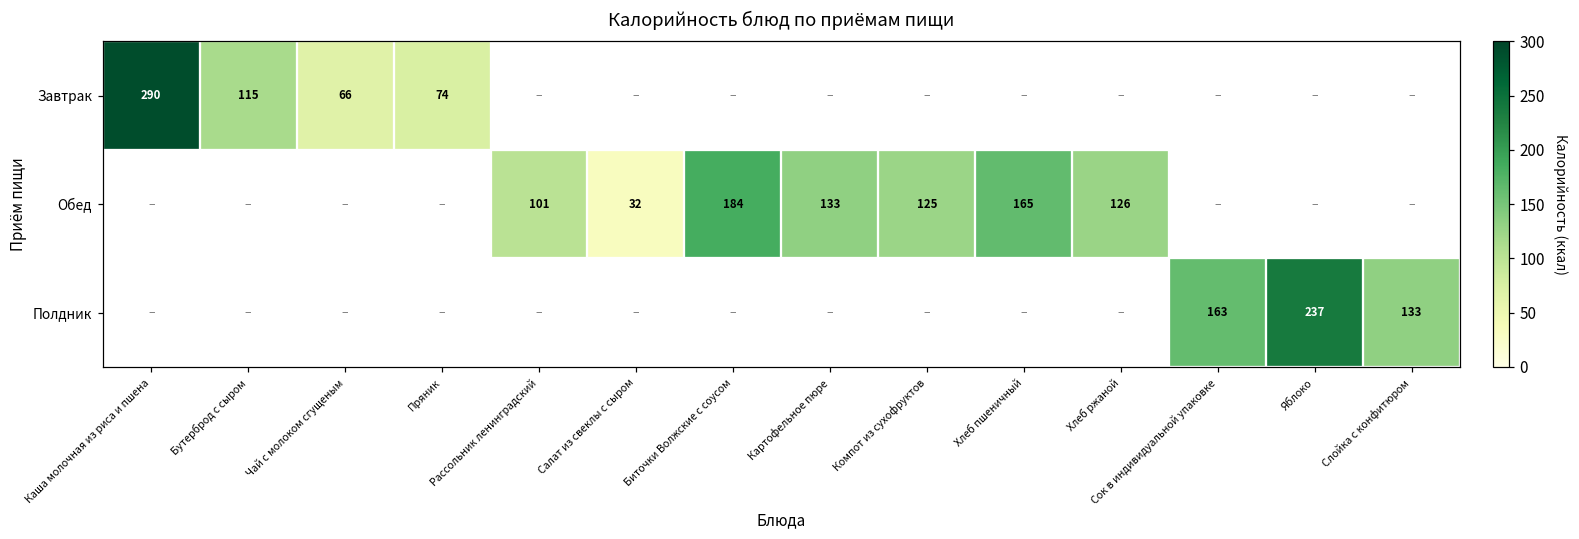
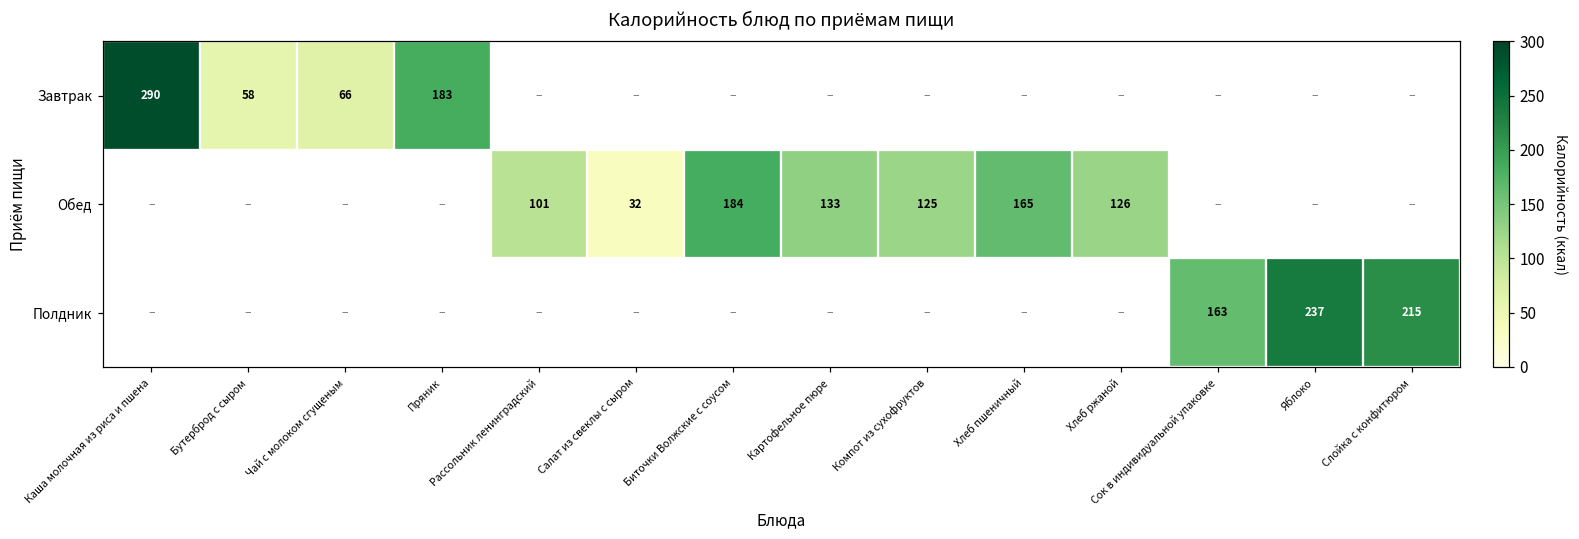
  {
    "Завтрак": {
      "Каша молочная из риса и пшена": 290,
-     "Бутерброд с сыром": 115,
+     "Бутерброд с сыром": 58,
      "Чай с молоком сгущеным": 66,
-     "Пряник": 74
+     "Пряник": 183
    },
    "Обед": {
      "Рассольник ленинградский": 101,
      "Салат из свеклы с сыром": 32,
      "Биточки Волжские с соусом": 184,
      "Картофельное пюре": 133,
      "Компот из сухофруктов": 125,
      "Хлеб пшеничный": 165,
      "Хлеб ржаной": 126
    },
    "Полдник": {
      "Сок в индивидуальной упаковке": 163,
      "Яблоко": 237,
-     "Слойка с конфитюром": 133
+     "Слойка с конфитюром": 215
    }
  }
